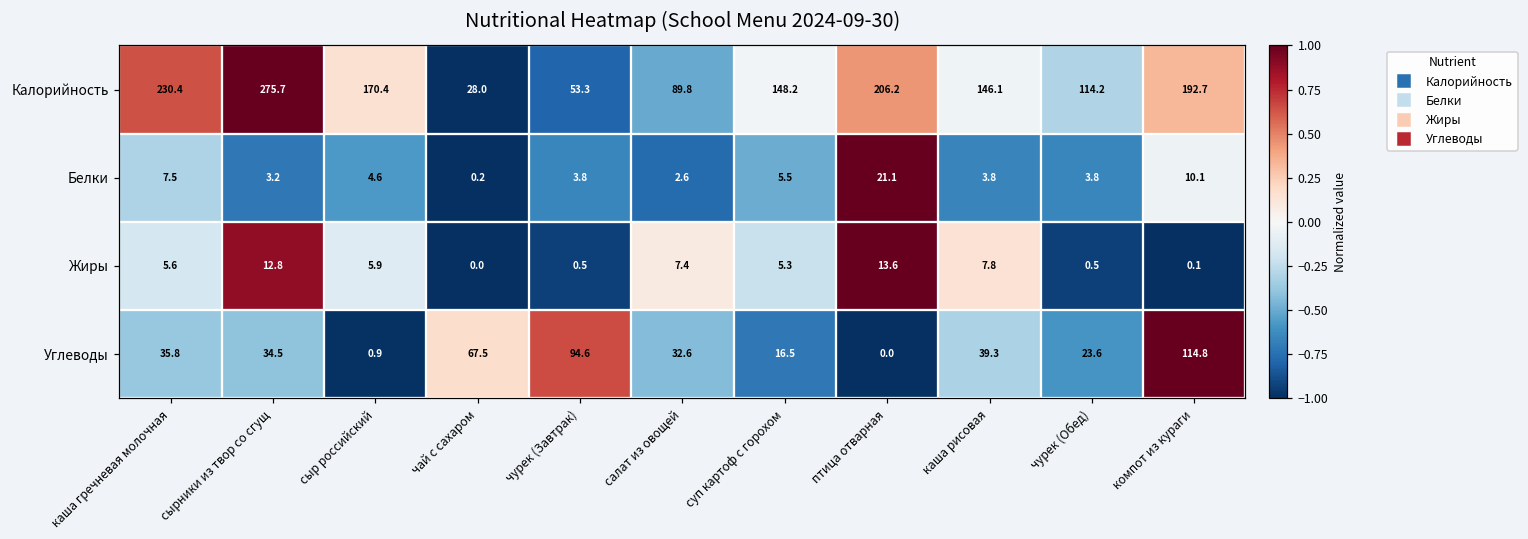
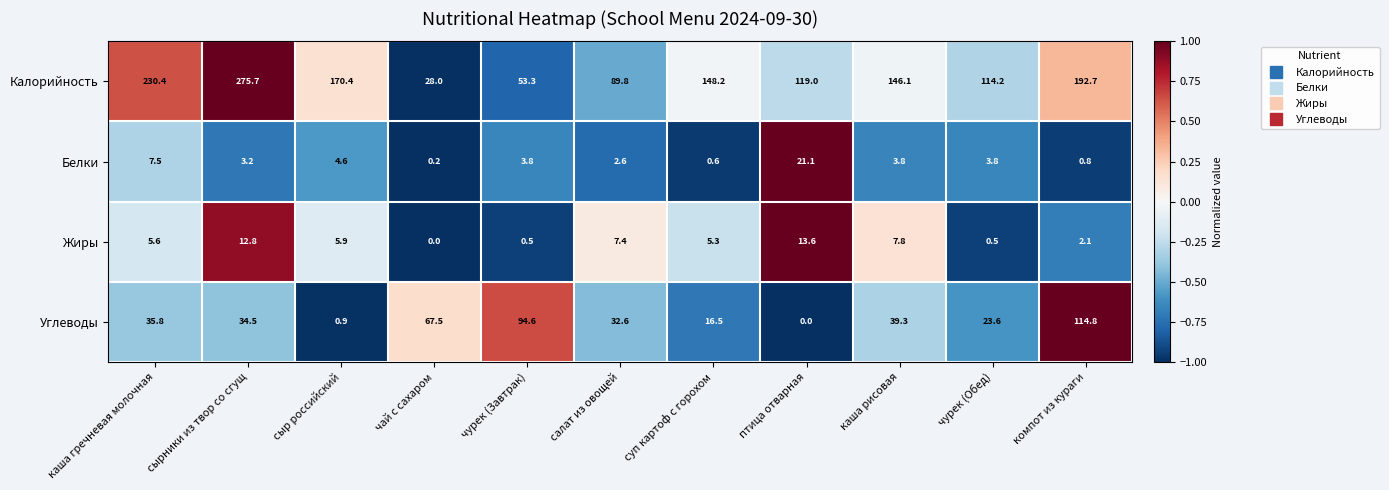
  {
    "Калорийность": {
      "каша гречневая молочная": 230.4,
      "сырники из твор со сгущ": 275.7,
      "сыр российский": 170.4,
      "чай с сахаром": 28.0,
      "чурек (Завтрак)": 53.3,
      "салат из овощей": 89.8,
      "суп картоф с горохом": 148.2,
-     "птица отварная": 206.2,
+     "птица отварная": 119.0,
      "каша рисовая": 146.1,
      "чурек (Обед)": 114.2,
      "компот из кураги": 192.7
    },
    "Белки": {
      "каша гречневая молочная": 7.5,
      "сырники из твор со сгущ": 3.2,
      "сыр российский": 4.6,
      "чай с сахаром": 0.2,
      "чурек (Завтрак)": 3.8,
      "салат из овощей": 2.6,
-     "суп картоф с горохом": 5.5,
+     "суп картоф с горохом": 0.6,
      "птица отварная": 21.1,
      "каша рисовая": 3.8,
      "чурек (Обед)": 3.8,
-     "компот из кураги": 10.1
+     "компот из кураги": 0.8
    },
    "Жиры": {
      "каша гречневая молочная": 5.6,
      "сырники из твор со сгущ": 12.8,
      "сыр российский": 5.9,
      "чай с сахаром": 0.0,
      "чурек (Завтрак)": 0.5,
      "салат из овощей": 7.4,
      "суп картоф с горохом": 5.3,
      "птица отварная": 13.6,
      "каша рисовая": 7.8,
      "чурек (Обед)": 0.5,
-     "компот из кураги": 0.1
+     "компот из кураги": 2.1
    },
    "Углеводы": {
      "каша гречневая молочная": 35.8,
      "сырники из твор со сгущ": 34.5,
      "сыр российский": 0.9,
      "чай с сахаром": 67.5,
      "чурек (Завтрак)": 94.6,
      "салат из овощей": 32.6,
      "суп картоф с горохом": 16.5,
      "птица отварная": 0.0,
      "каша рисовая": 39.3,
      "чурек (Обед)": 23.6,
      "компот из кураги": 114.8
    }
  }
